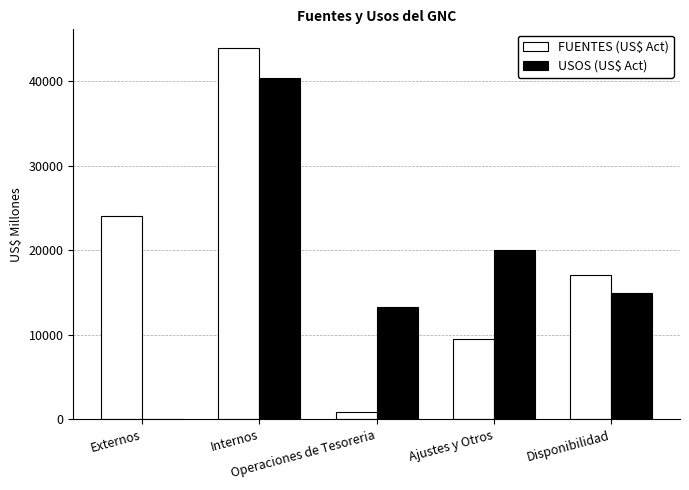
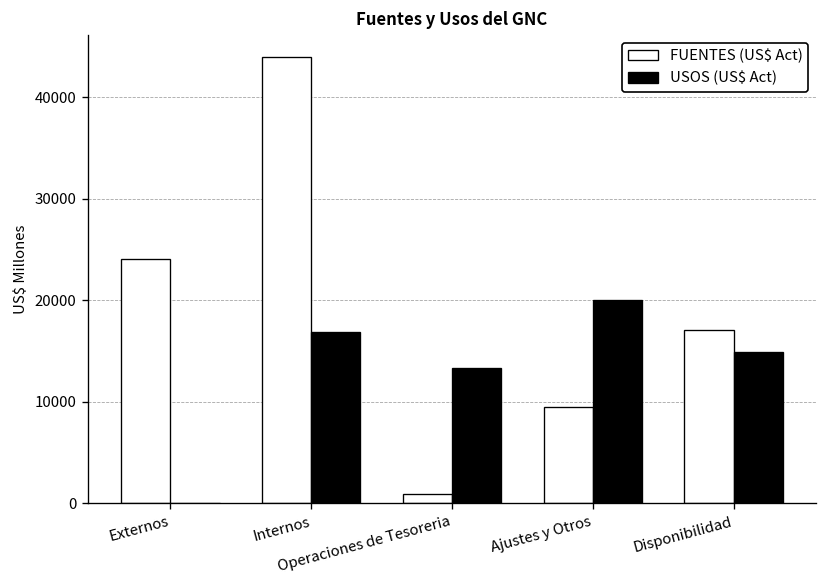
  {
    "FUENTES (US$ Act)": {
      "Externos": 24000,
      "Internos": 44000,
      "Operaciones de Tesoreria": 1000,
      "Ajustes y Otros": 9000,
      "Disponibilidad": 17000
    },
    "USOS (US$ Act)": {
      "Externos": 0,
-     "Internos": 40000,
+     "Internos": 17000,
      "Operaciones de Tesoreria": 13000,
      "Ajustes y Otros": 20000,
      "Disponibilidad": 15000
    }
  }
